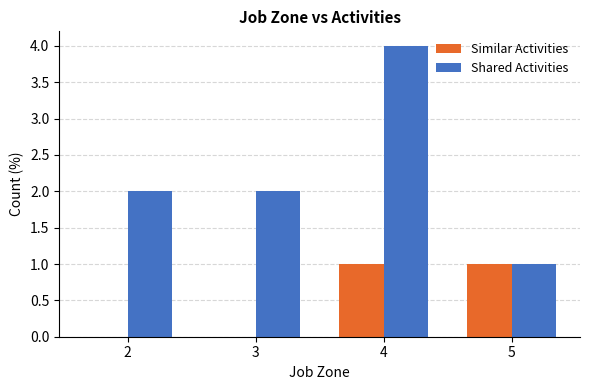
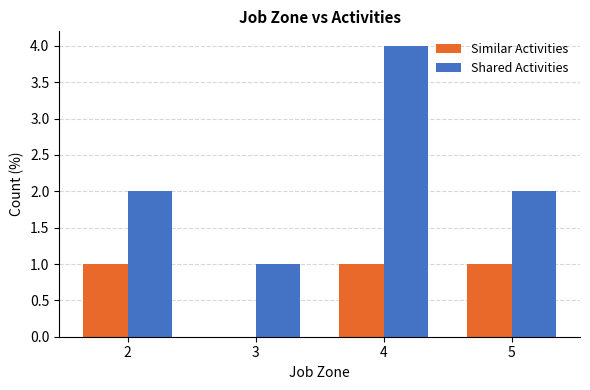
  {
    "Similar Activities": {
-     "2": 0,
+     "2": 1,
      "3": 0,
      "4": 1,
      "5": 1
    },
    "Shared Activities": {
      "2": 2,
-     "3": 2,
+     "3": 1,
      "4": 4,
-     "5": 1
+     "5": 2
    }
  }
